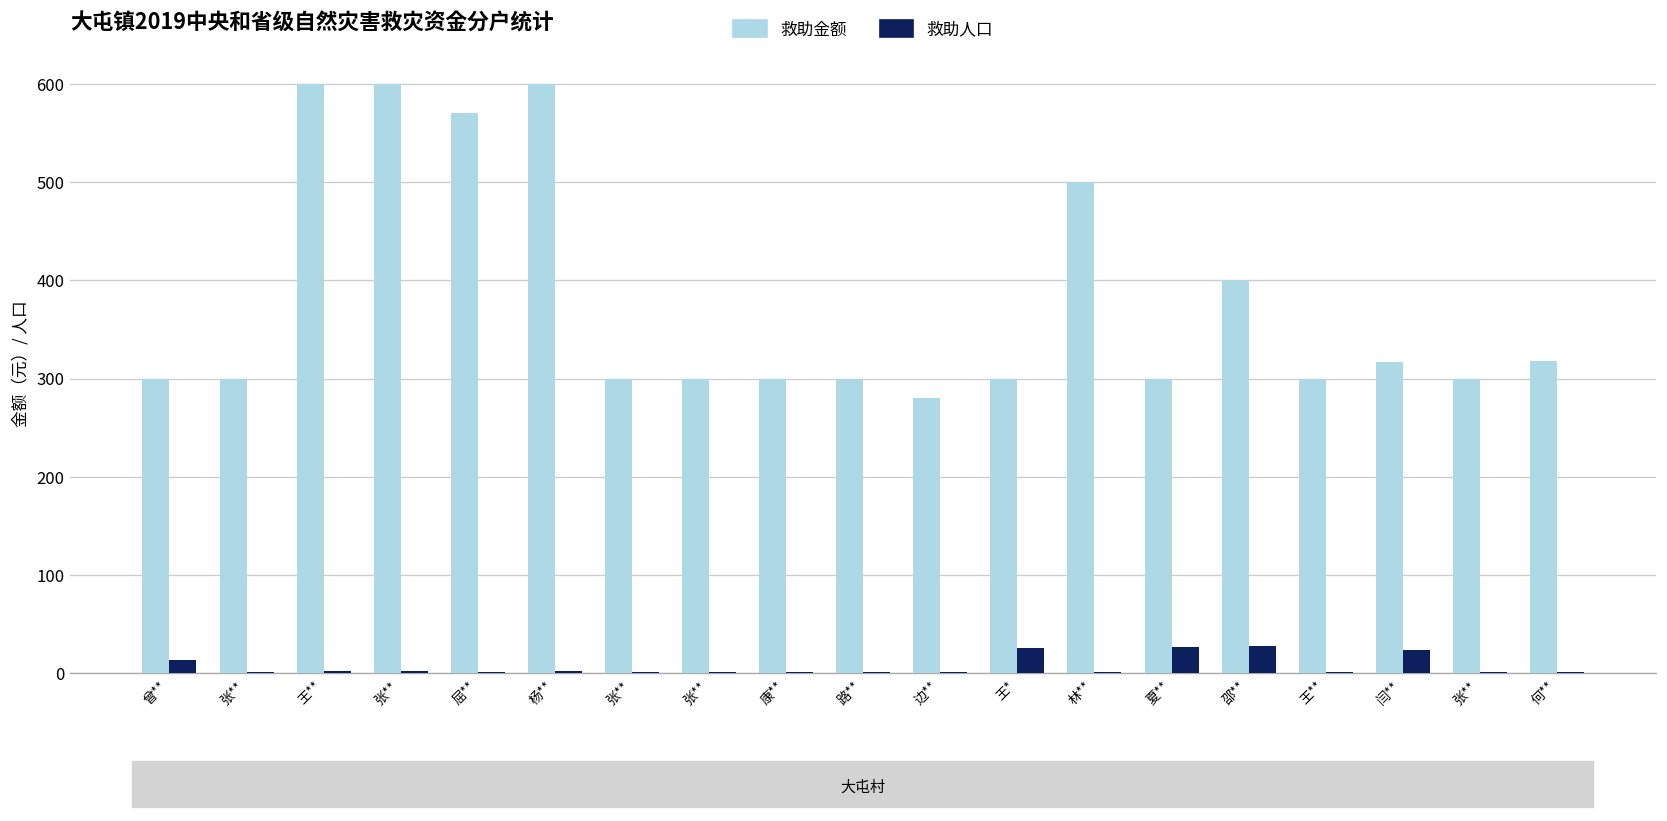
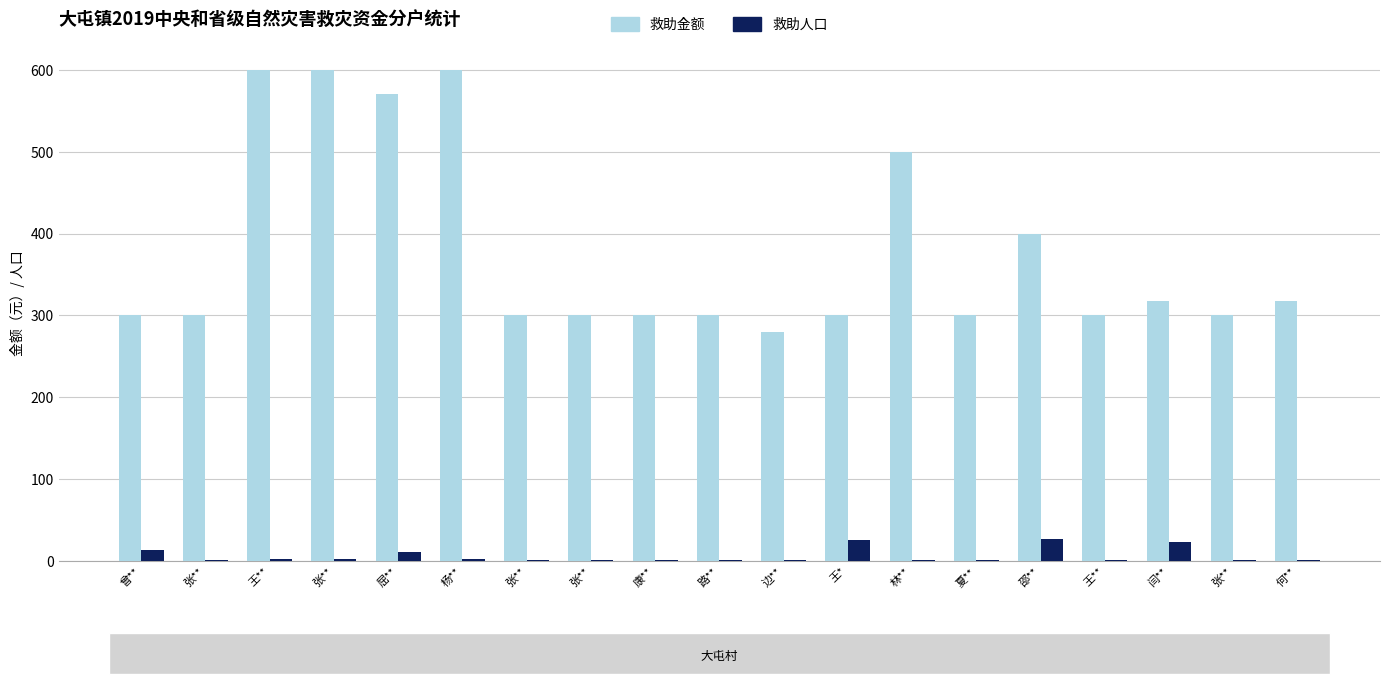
  {
    "救助金额": {
      "曾**": 300,
      "屈**": 570,
      "杨**": 600,
      "康**": 300,
      "路**": 300,
      "边**": 280,
      "王*": 300,
      "林**": 500,
      "夏**": 300,
      "邵**": 400,
      "闫**": 320,
      "何**": 320
    },
    "救助人口": {
      "曾**": 10,
-     "屈**": 0,
+     "屈**": 10,
      "王*": 30,
-     "夏**": 30,
+     "夏**": 0,
      "邵**": 30,
      "闫**": 20
    }
  }
